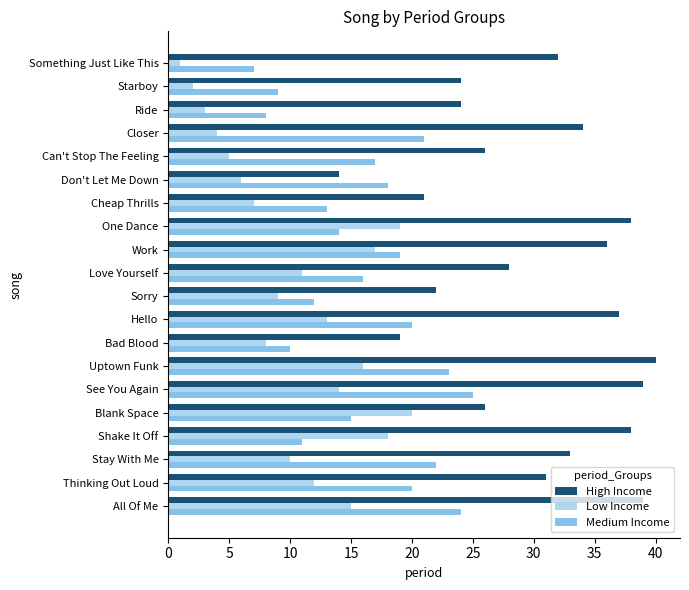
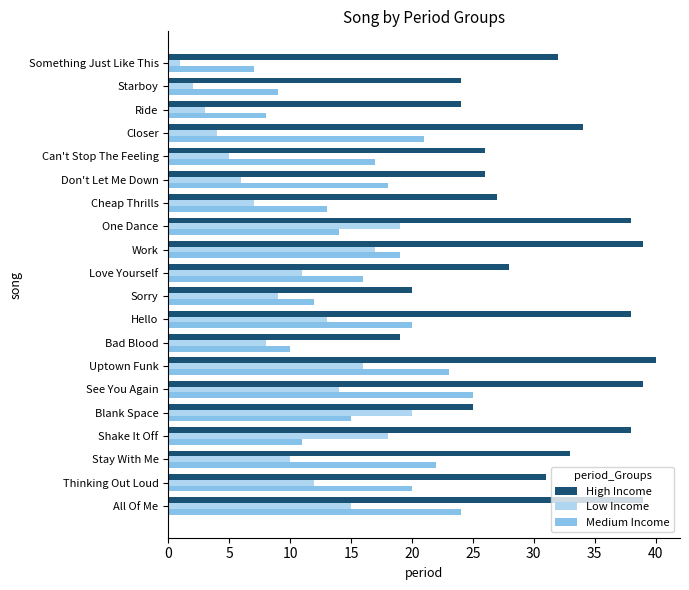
  {
    "High Income": {
      "Something Just Like This": 32,
      "Starboy": 24,
      "Ride": 24,
      "Closer": 34,
      "Can't Stop The Feeling": 26,
-     "Don't Let Me Down": 14,
-     "Cheap Thrills": 21,
+     "Don't Let Me Down": 26,
+     "Cheap Thrills": 27,
      "One Dance": 38,
-     "Work": 36,
+     "Work": 39,
      "Love Yourself": 28,
-     "Sorry": 22,
-     "Hello": 37,
+     "Sorry": 20,
+     "Hello": 38,
      "Bad Blood": 19,
      "Uptown Funk": 40,
      "See You Again": 39,
-     "Blank Space": 26,
+     "Blank Space": 25,
      "Shake It Off": 38,
      "Stay With Me": 33,
      "Thinking Out Loud": 31
    }
  }
